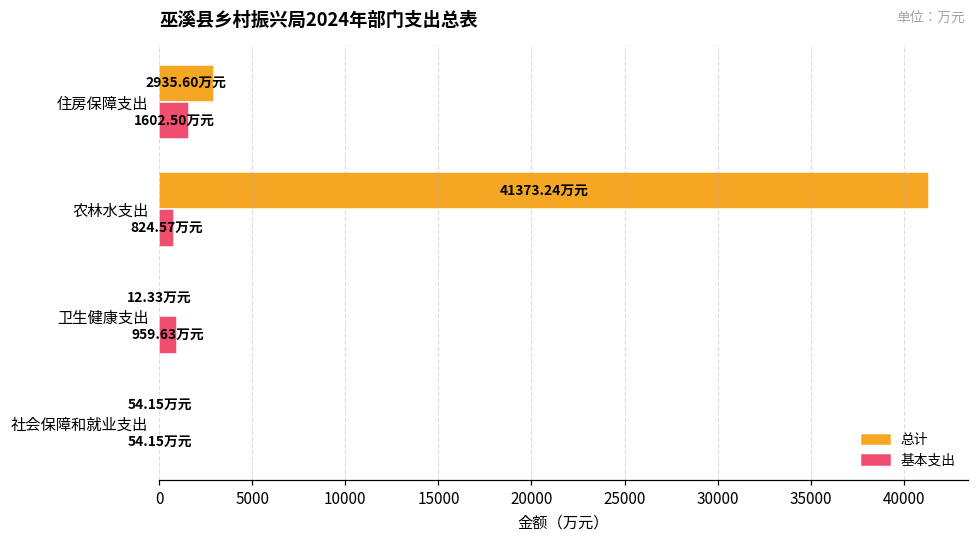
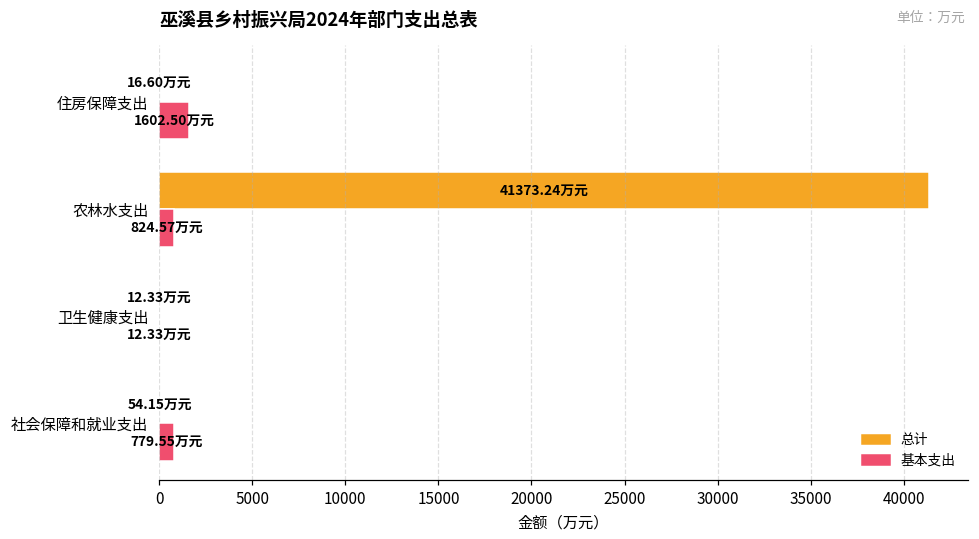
  {
    "总计": {
-     "住房保障支出": 2935.60,
+     "住房保障支出": 16.60,
      "农林水支出": 41373.24,
      "卫生健康支出": 12.33,
      "社会保障和就业支出": 54.15
    },
    "基本支出": {
      "住房保障支出": 1602.50,
      "农林水支出": 824.57,
-     "卫生健康支出": 959.63,
-     "社会保障和就业支出": 54.15
+     "卫生健康支出": 12.33,
+     "社会保障和就业支出": 779.55
    }
  }
